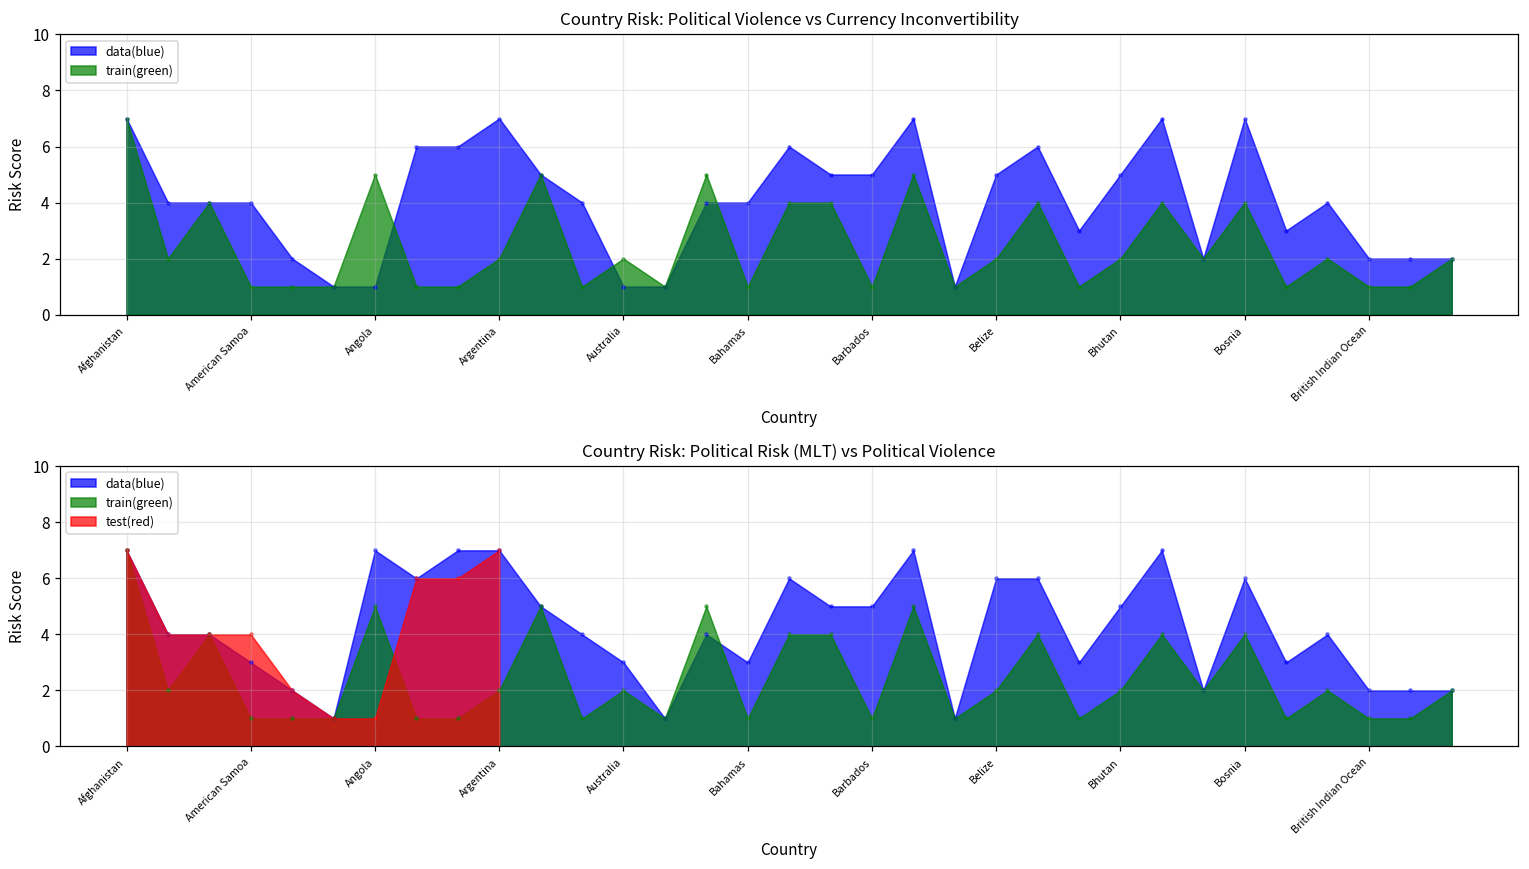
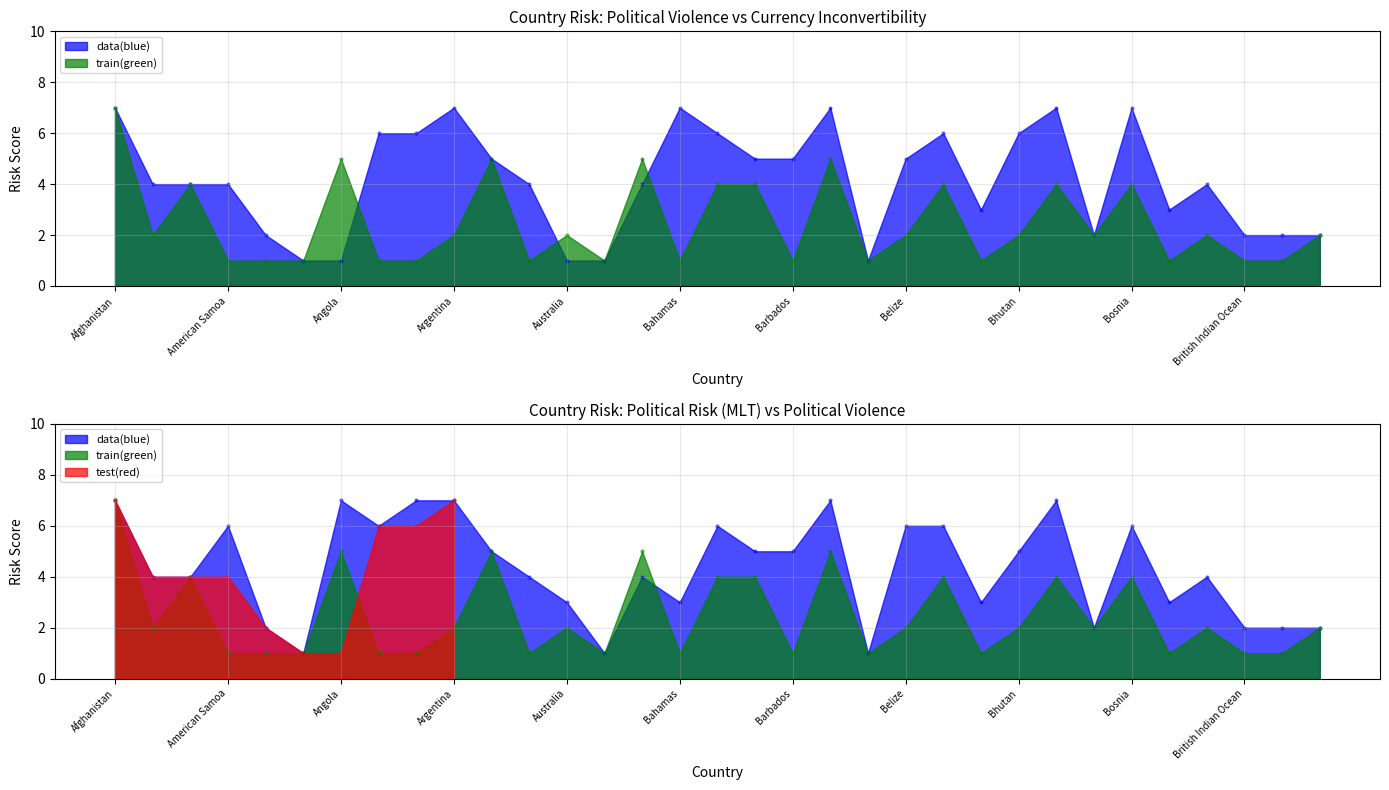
  {
    "Country Risk: Political Violence vs Currency Inconvertibility": {
      "data(blue)": {
        "American Samoa": 4,
        "Angola": 1,
        "Argentina": 7,
        "Australia": 1,
-       "Bahamas": 4,
+       "Bahamas": 7,
        "Barbados": 5,
        "Belize": 5,
-       "Bhutan": 5,
+       "Bhutan": 6,
        "Bosnia": 7,
        "British Indian Ocean": 2
      },
      "train(green)": {
        "American Samoa": 1,
        "Angola": 5,
        "Argentina": 2,
        "Australia": 2,
        "Bahamas": 1,
        "Barbados": 1,
        "Belize": 2,
        "Bhutan": 2,
        "Bosnia": 4,
        "British Indian Ocean": 1
      }
    },
    "Country Risk: Political Risk (MLT) vs Political Violence": {
      "data(blue)": {
-       "American Samoa": 3,
+       "American Samoa": 6,
        "Angola": 7,
        "Australia": 3,
        "Bahamas": 3,
        "Barbados": 5,
        "Belize": 6,
        "Bhutan": 5,
        "Bosnia": 6,
        "British Indian Ocean": 2
      },
      "train(green)": {
        "American Samoa": 1,
        "Angola": 5,
        "Argentina": 2,
        "Australia": 2,
        "Bahamas": 1,
        "Barbados": 1,
        "Belize": 2,
        "Bhutan": 2,
        "Bosnia": 4,
        "British Indian Ocean": 1
      },
      "test(red)": {
        "American Samoa": 4,
        "Angola": 1
      }
    }
  }
